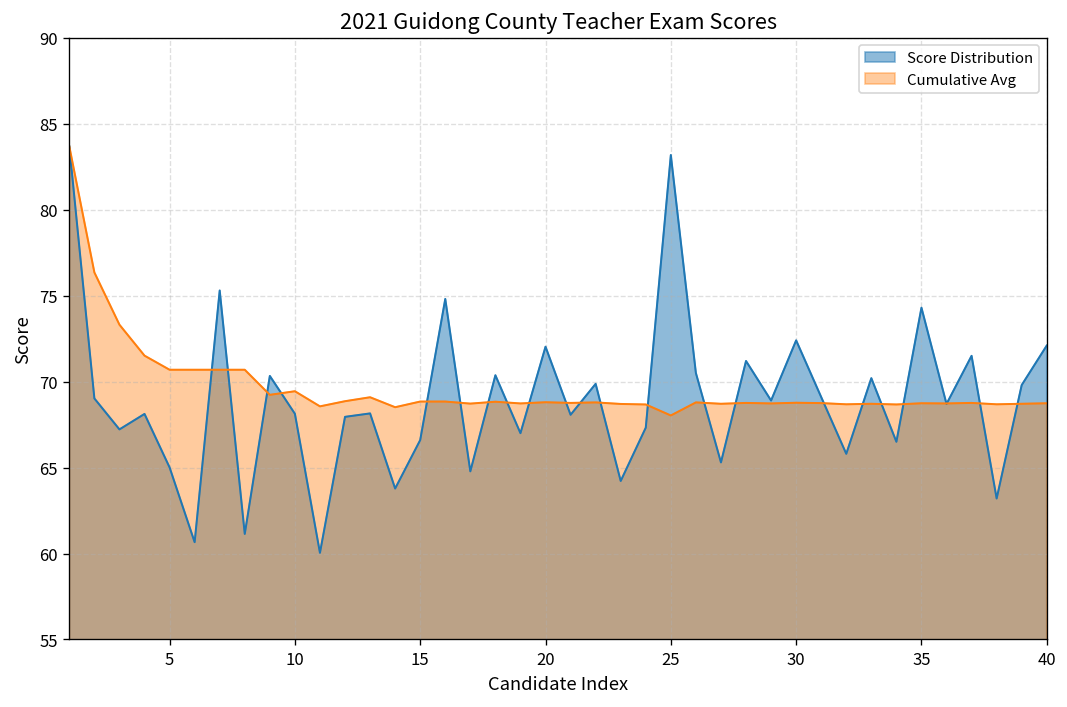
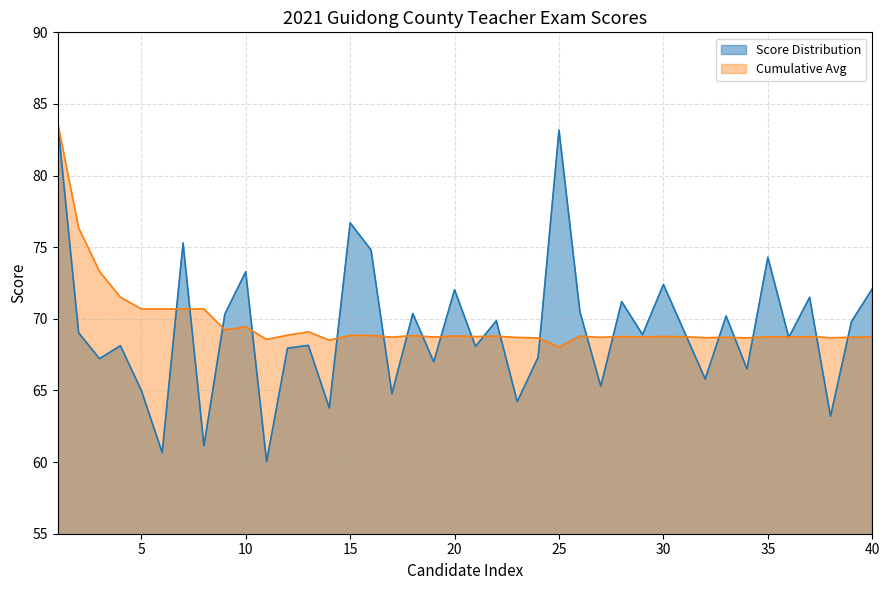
  {
    "Score Distribution": {
      "5": 65.0,
-     "10": 68.1,
-     "15": 66.6,
+     "10": 73.3,
+     "15": 76.7,
      "20": 72.0,
      "25": 83.2,
      "30": 72.4,
      "35": 74.3,
      "40": 72.1
    },
    "Cumulative Avg": {
      "5": 70.7,
      "10": 69.4,
      "15": 68.8,
      "20": 68.8,
      "25": 68.0,
      "30": 68.8,
      "35": 68.7,
      "40": 68.7
    }
  }
